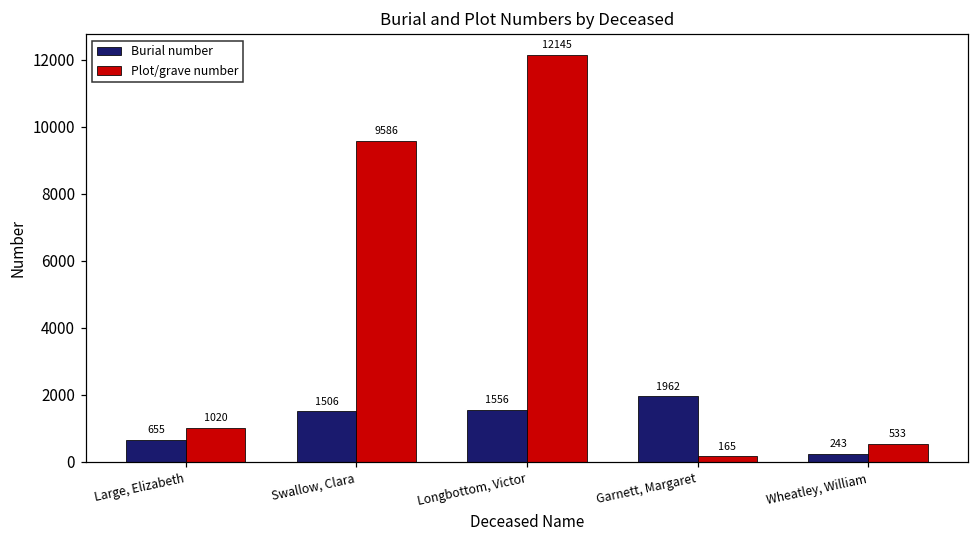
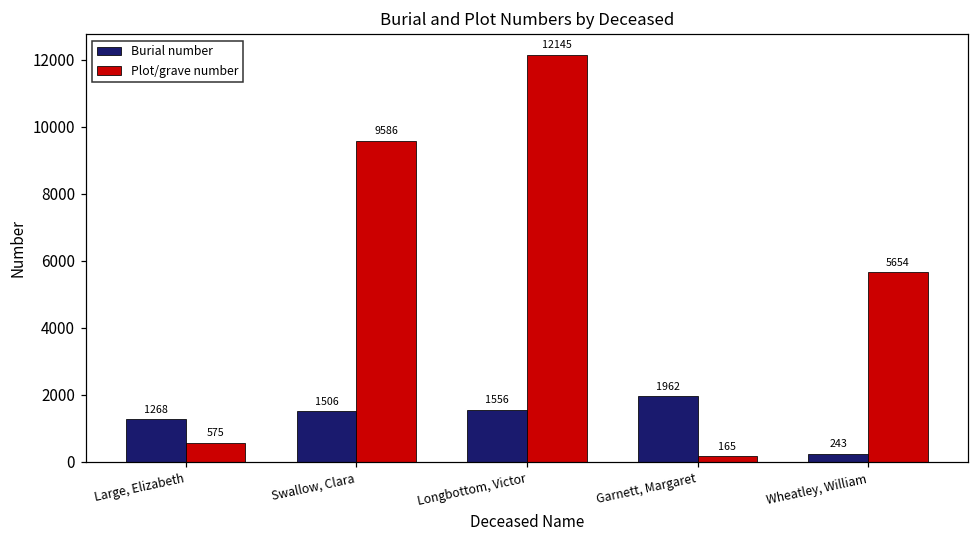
  {
    "Burial number": {
-     "Large, Elizabeth": 655,
+     "Large, Elizabeth": 1268,
      "Swallow, Clara": 1506,
      "Longbottom, Victor": 1556,
      "Garnett, Margaret": 1962,
      "Wheatley, William": 243
    },
    "Plot/grave number": {
-     "Large, Elizabeth": 1020,
+     "Large, Elizabeth": 575,
      "Swallow, Clara": 9586,
      "Longbottom, Victor": 12145,
      "Garnett, Margaret": 165,
-     "Wheatley, William": 533
+     "Wheatley, William": 5654
    }
  }
